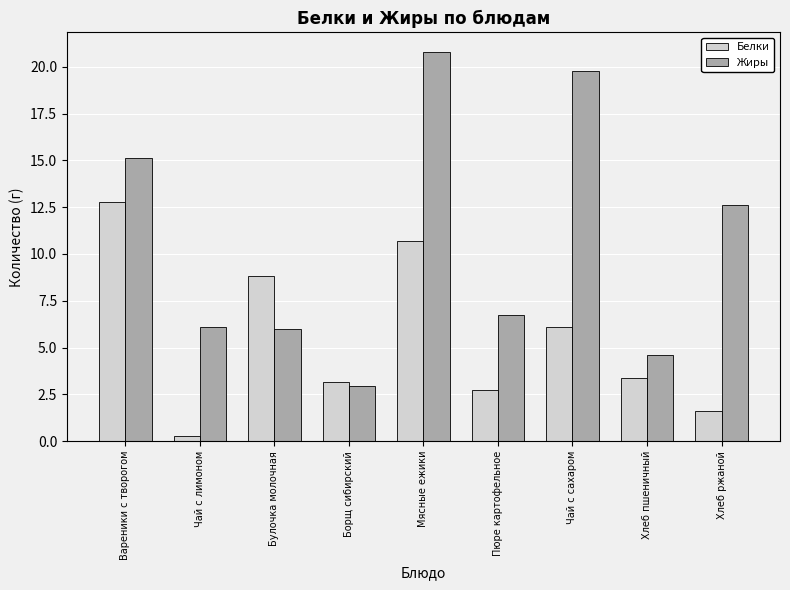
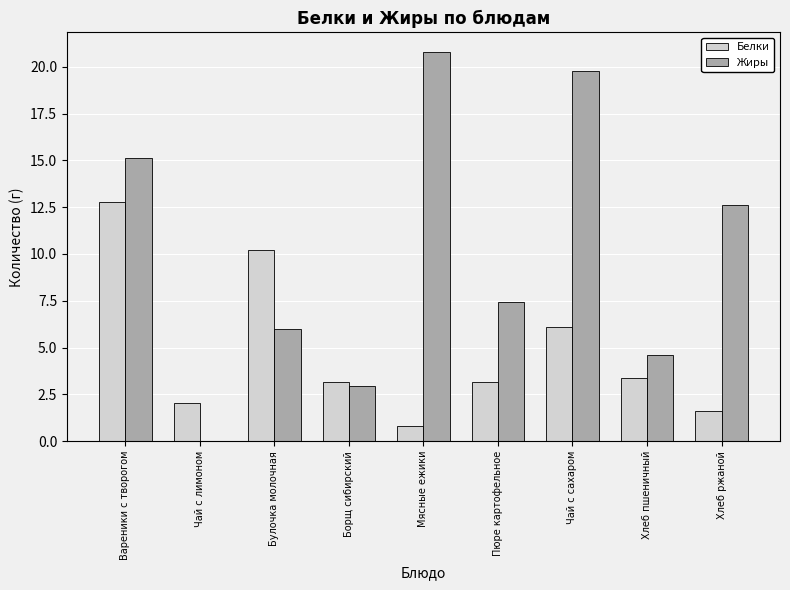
  {
    "Белки": {
      "Вареники с творогом": 12.8,
-     "Чай с лимоном": 0.3,
-     "Булочка молочная": 8.8,
+     "Чай с лимоном": 2.0,
+     "Булочка молочная": 10.2,
      "Борщ сибирский": 3.2,
-     "Мясные ежики": 10.7,
-     "Пюре картофельное": 2.7,
+     "Мясные ежики": 0.8,
+     "Пюре картофельное": 3.2,
      "Чай с сахаром": 6.1,
      "Хлеб пшеничный": 3.4,
      "Хлеб ржаной": 1.6
    },
    "Жиры": {
      "Вареники с творогом": 15.1,
-     "Чай с лимоном": 6.1,
+     "Чай с лимоном": 0.0,
      "Булочка молочная": 6.0,
      "Борщ сибирский": 2.9,
      "Мясные ежики": 20.8,
-     "Пюре картофельное": 6.8,
+     "Пюре картофельное": 7.4,
      "Чай с сахаром": 19.8,
      "Хлеб пшеничный": 4.6,
      "Хлеб ржаной": 12.6
    }
  }
